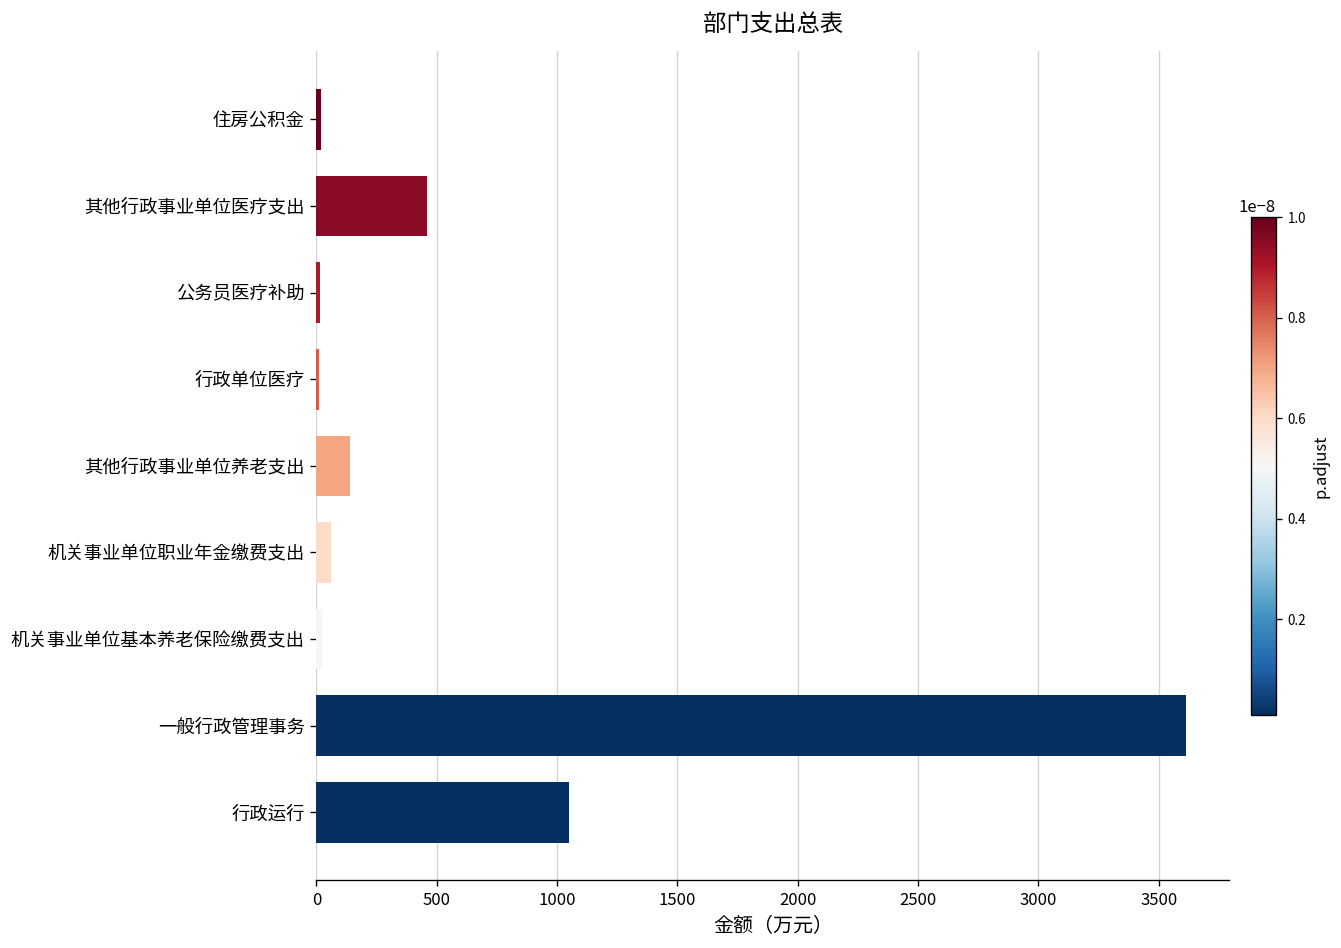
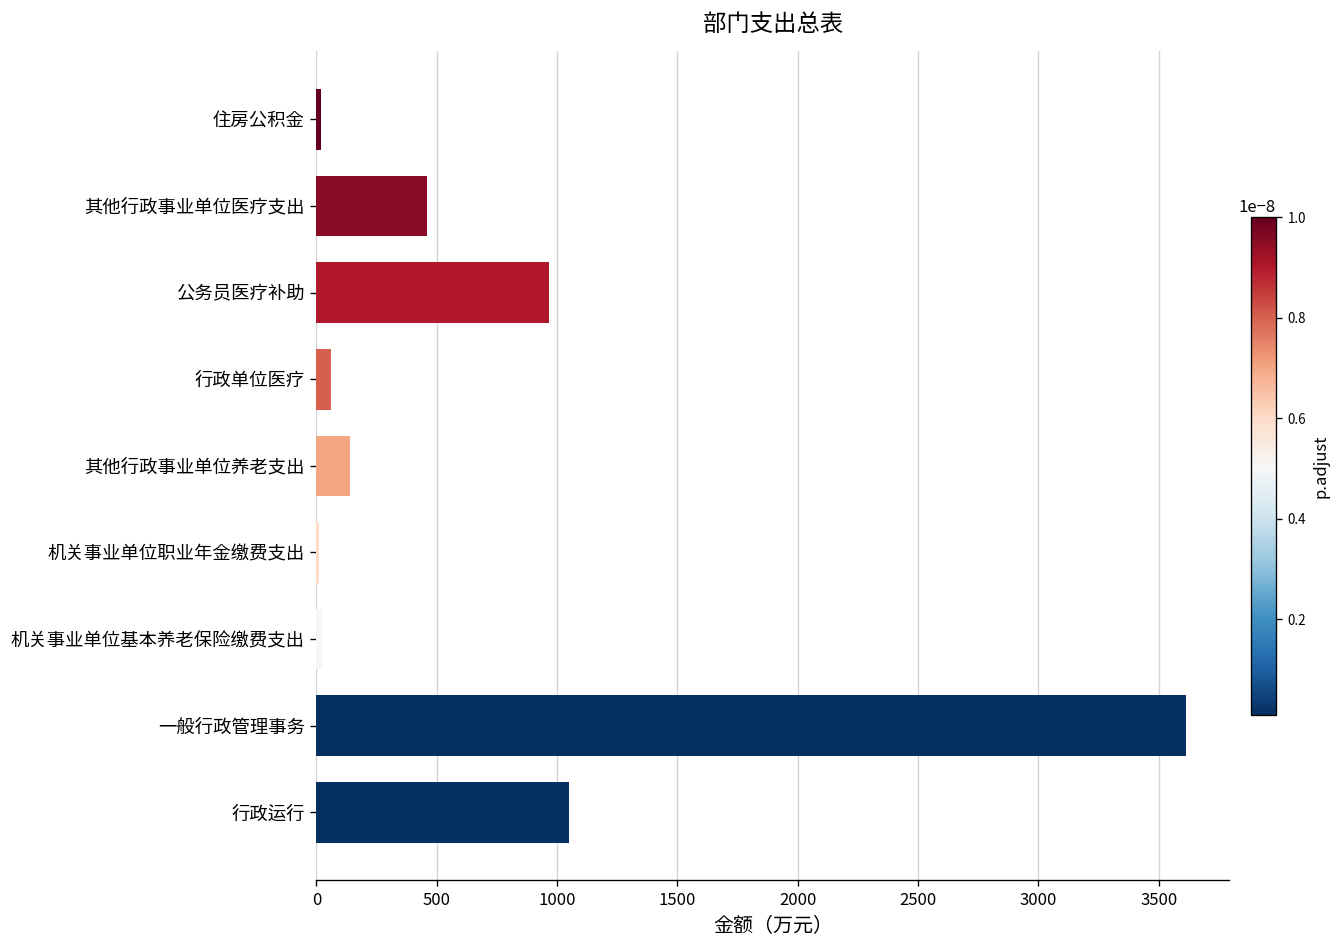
  {
    "住房公积金": 20,
    "其他行政事业单位医疗支出": 460,
-   "公务员医疗补助": 10,
-   "行政单位医疗": 10,
+   "公务员医疗补助": 970,
+   "行政单位医疗": 60,
    "其他行政事业单位养老支出": 140,
-   "机关事业单位职业年金缴费支出": 60,
+   "机关事业单位职业年金缴费支出": 10,
    "机关事业单位基本养老保险缴费支出": 20,
    "一般行政管理事务": 3610,
    "行政运行": 1050
  }
